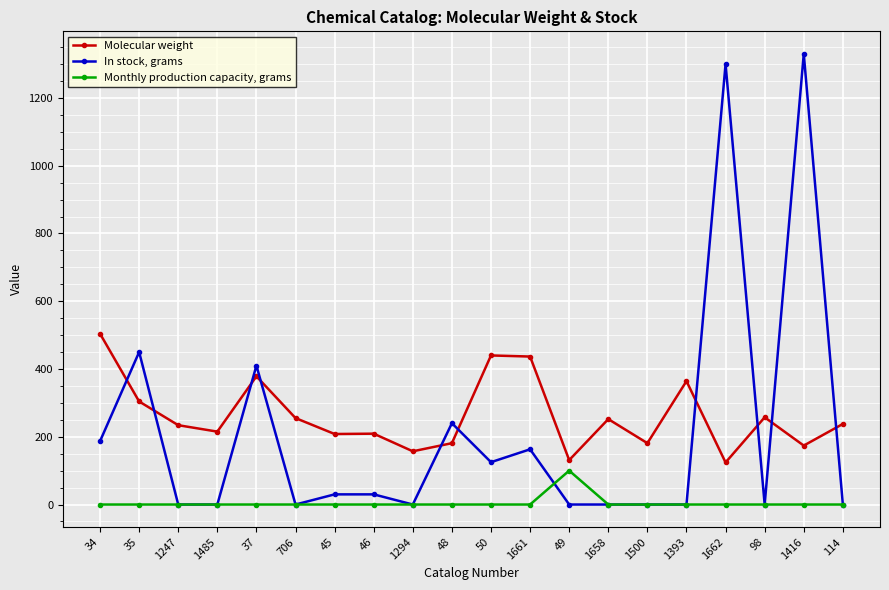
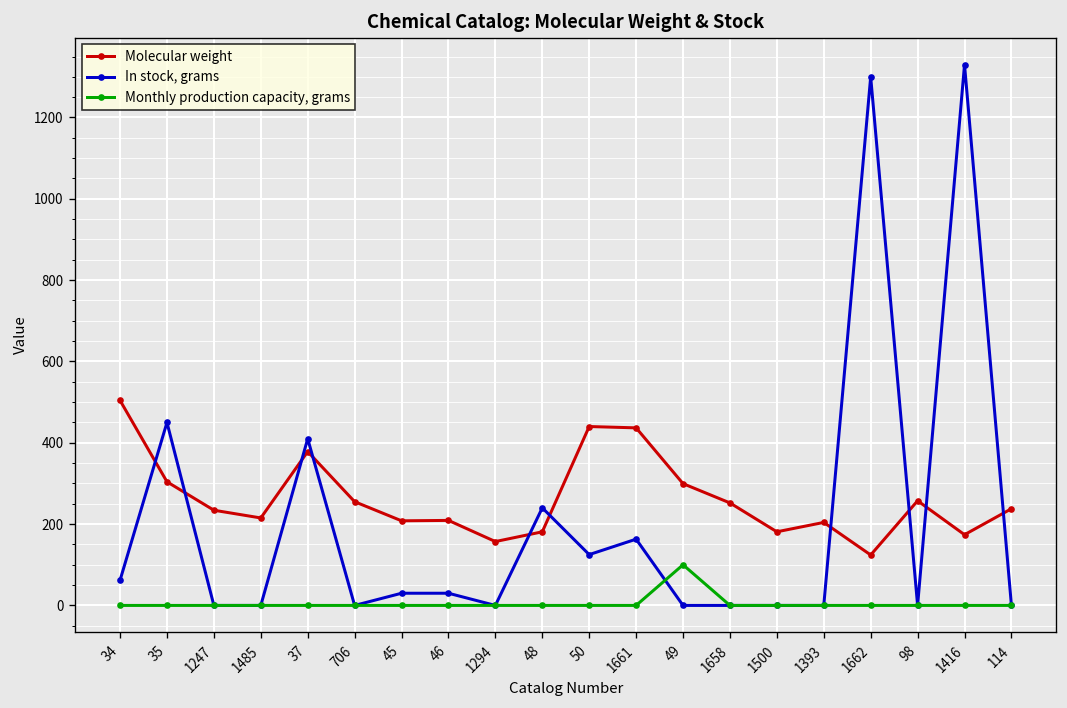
  {
    "Molecular weight": {
      "34": 500,
      "35": 300,
      "1247": 230,
      "1485": 220,
      "37": 380,
      "706": 260,
      "45": 210,
      "46": 210,
      "1294": 160,
      "48": 180,
      "50": 440,
      "1661": 440,
-     "49": 130,
+     "49": 300,
      "1658": 250,
      "1500": 180,
-     "1393": 360,
+     "1393": 200,
      "1662": 120,
      "98": 260,
      "1416": 170,
      "114": 240
    },
    "In stock, grams": {
-     "34": 190,
+     "34": 60,
      "35": 450,
      "37": 410,
      "45": 30,
      "46": 30,
      "48": 240,
      "50": 130,
      "1661": 160,
      "49": 0,
      "1662": 1300,
      "1416": 1330
    },
    "Monthly production capacity, grams": {
      "34": 0,
      "35": 0,
      "37": 0,
      "45": 0,
      "46": 0,
      "48": 0,
      "50": 0,
      "1661": 0,
      "49": 100,
      "1662": 0,
      "1416": 0
    }
  }
